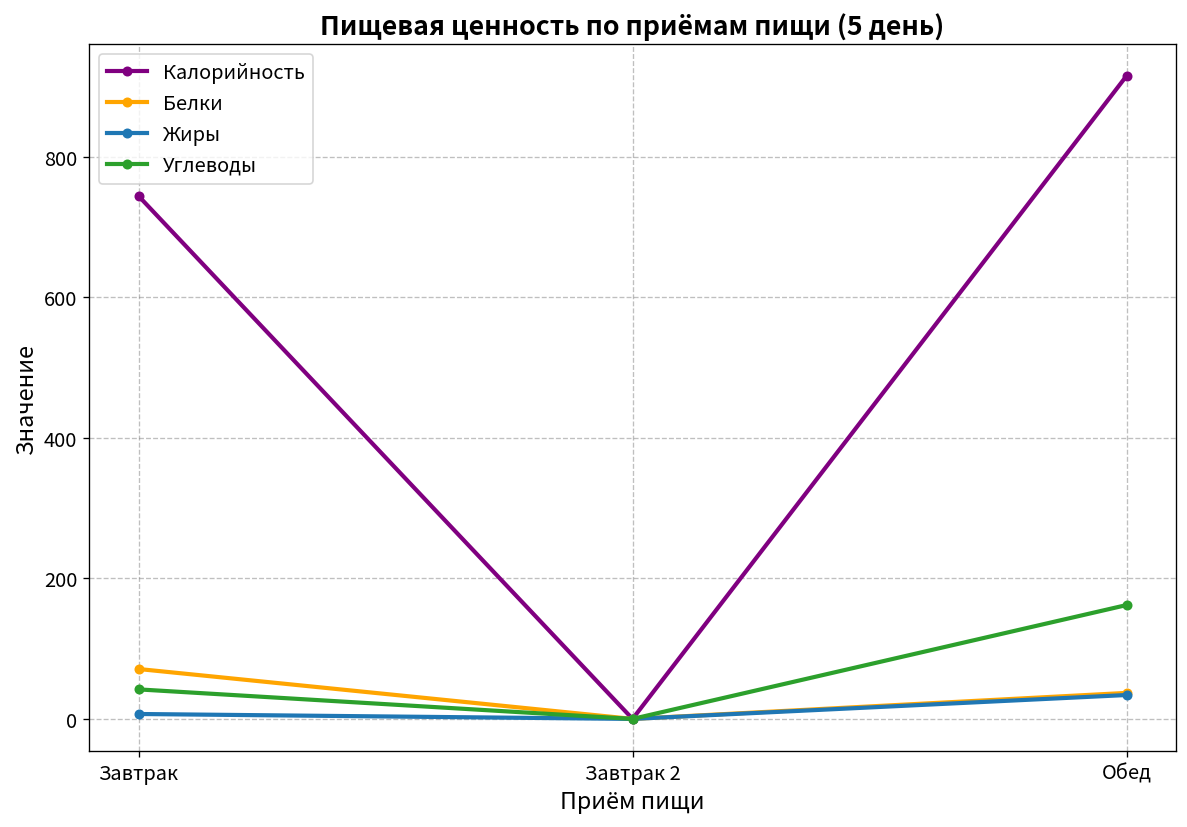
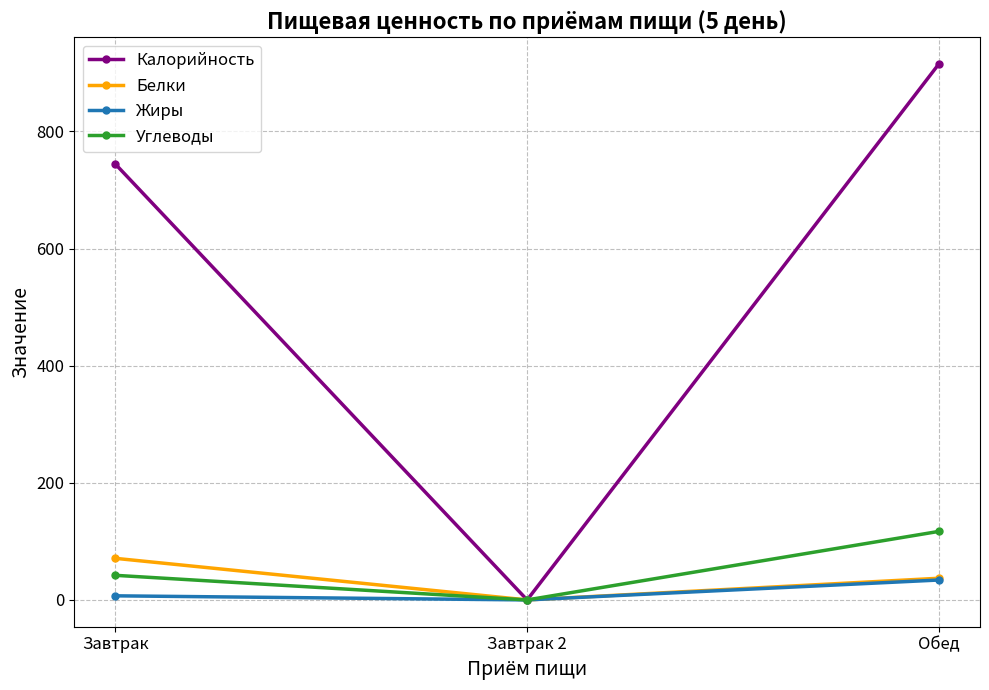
  {
    "Калорийность": {
      "Завтрак": 740,
      "Обед": 920
    },
    "Белки": {
      "Завтрак": 70
    },
    "Жиры": {
      "Завтрак": 10
    },
    "Углеводы": {
      "Завтрак": 40,
-     "Обед": 160
+     "Обед": 120
    }
  }
